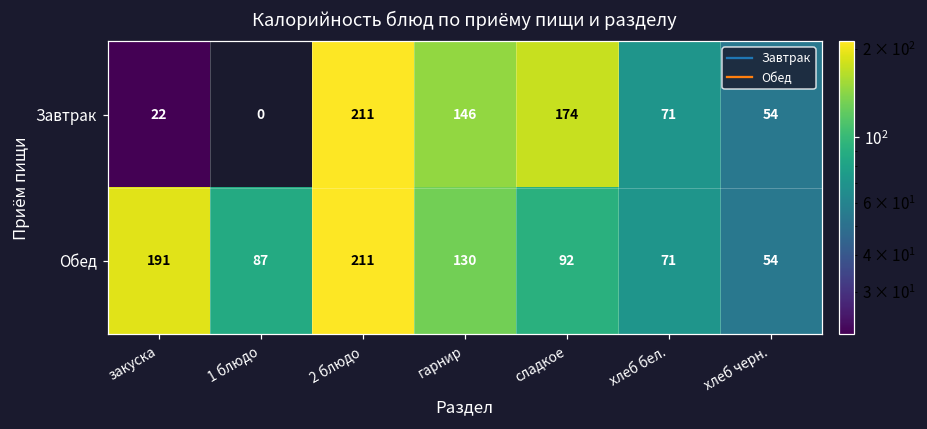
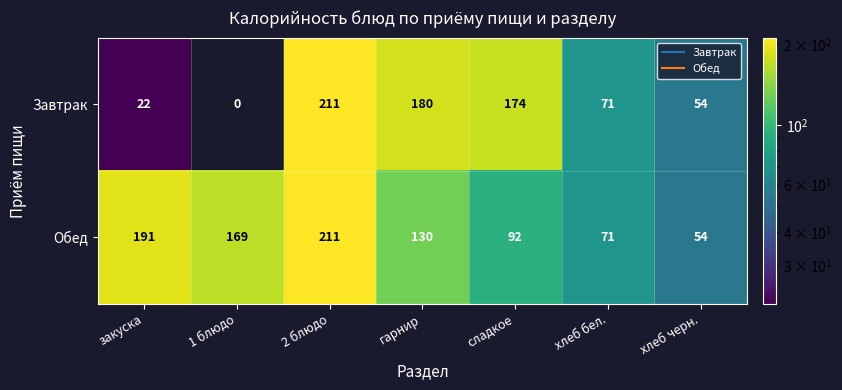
  {
    "Завтрак": {
      "закуска": 22,
      "1 блюдо": 0,
      "2 блюдо": 211,
-     "гарнир": 146,
+     "гарнир": 180,
      "сладкое": 174,
      "хлеб бел.": 71,
      "хлеб черн.": 54
    },
    "Обед": {
      "закуска": 191,
-     "1 блюдо": 87,
+     "1 блюдо": 169,
      "2 блюдо": 211,
      "гарнир": 130,
      "сладкое": 92,
      "хлеб бел.": 71,
      "хлеб черн.": 54
    }
  }
